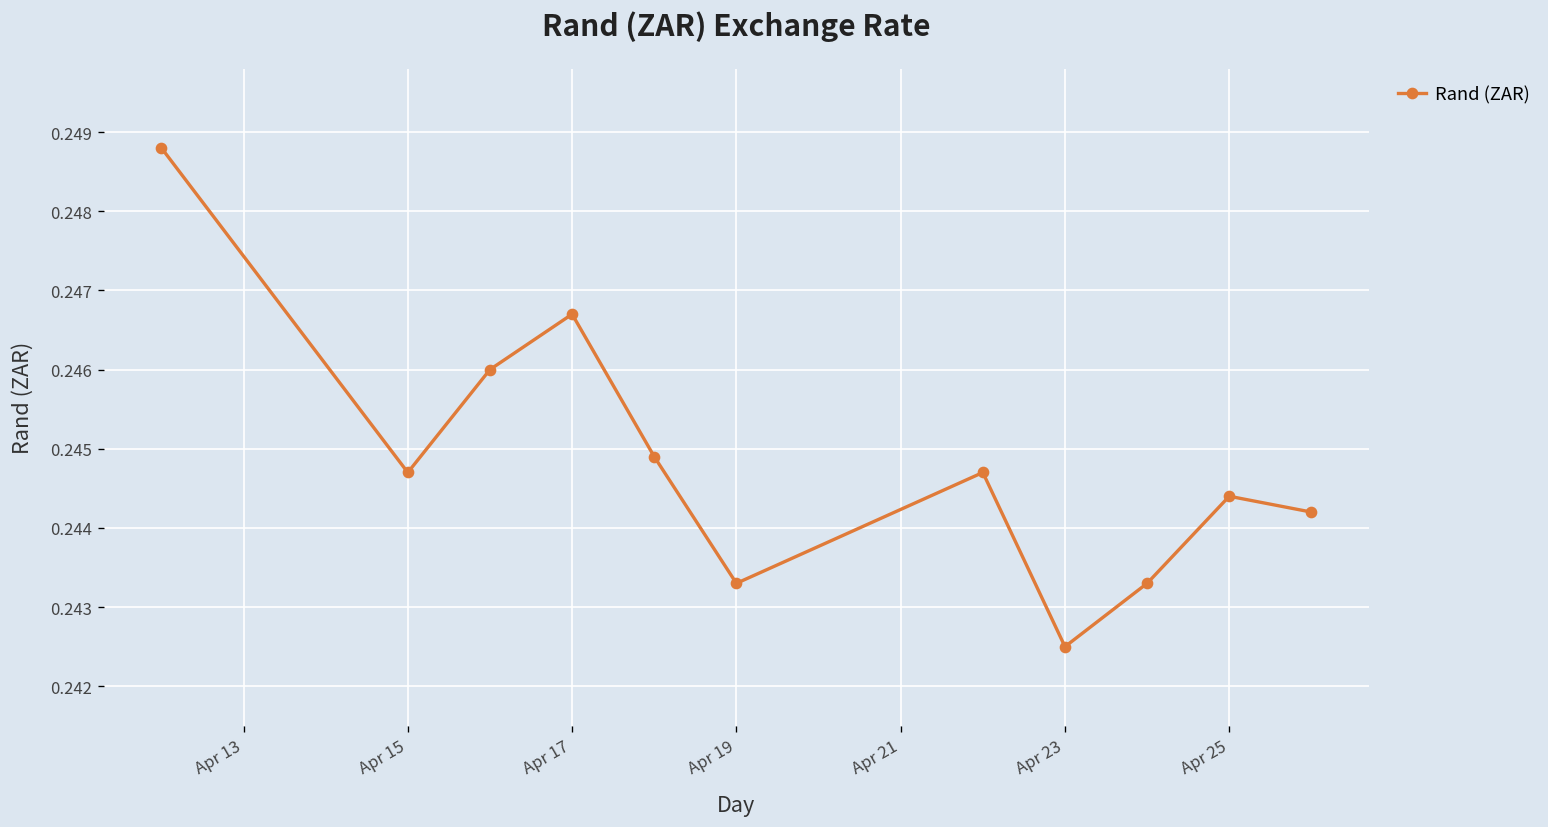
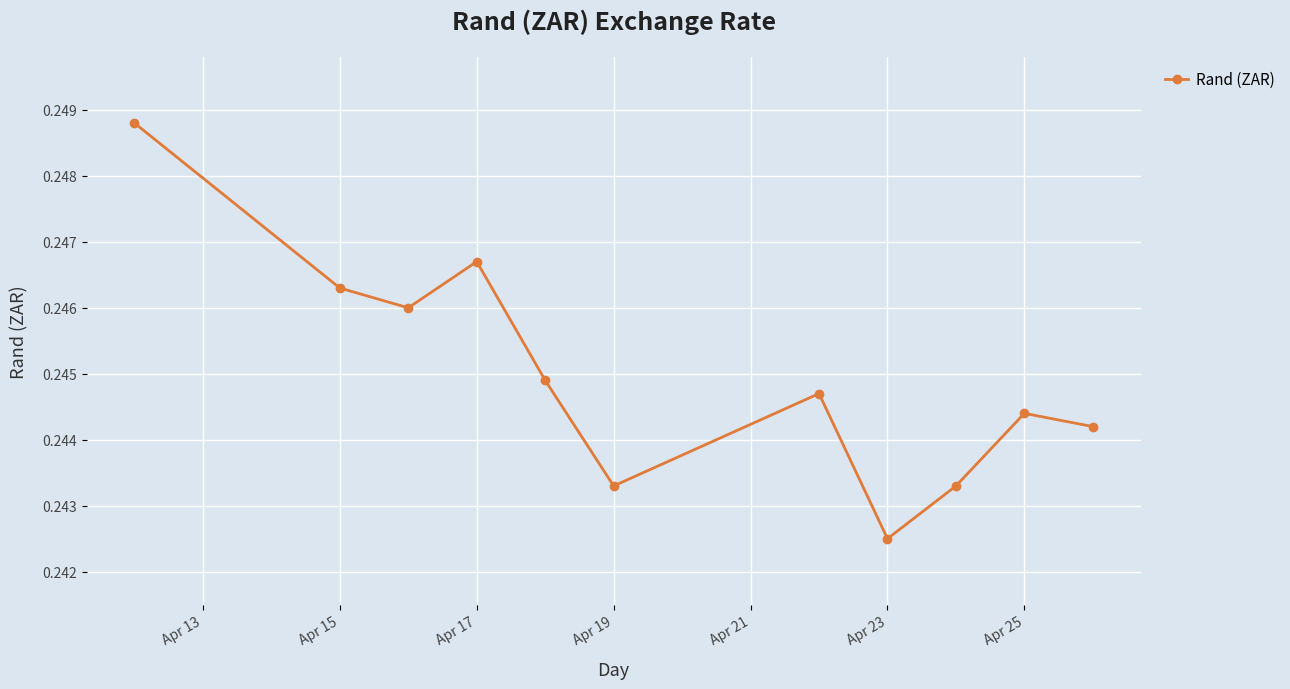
  {
-   "Apr 15": 0.2447,
+   "Apr 15": 0.2463,
    "Apr 17": 0.2467,
    "Apr 19": 0.2433,
    "Apr 23": 0.2425,
    "Apr 25": 0.2444
  }
